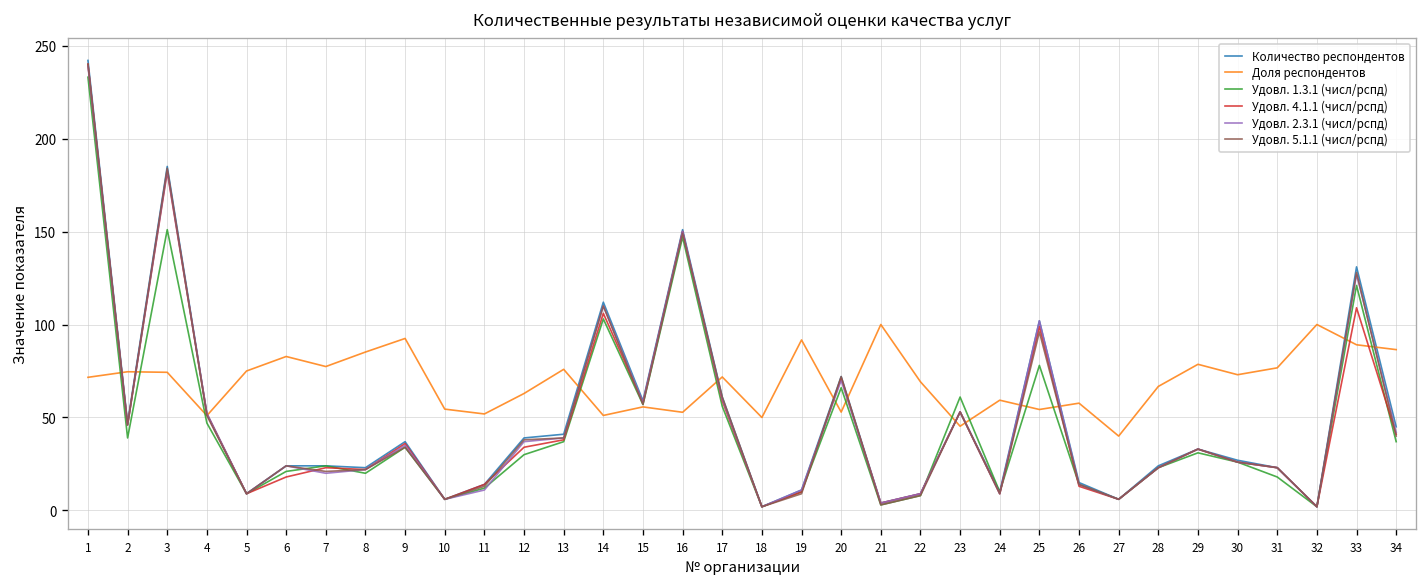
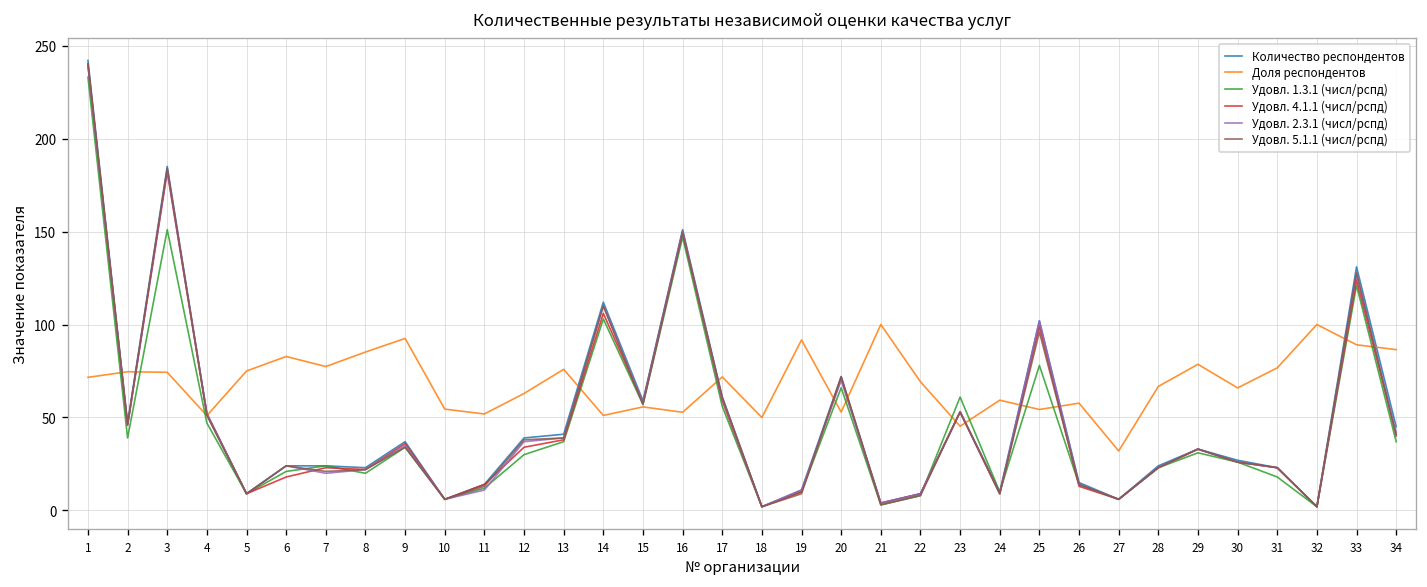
  {
    "Количество респондентов": {
      "1": 242,
      "13": 41,
      "14": 112,
      "33": 131,
      "34": 45
    },
    "Доля респондентов": {
      "1": 72,
      "2": 75,
      "3": 74,
      "5": 75,
      "6": 83,
      "7": 77,
      "8": 85,
      "9": 93,
      "10": 55,
      "11": 52,
      "12": 63,
      "13": 76,
      "14": 51,
      "16": 53,
      "17": 72,
      "18": 50,
      "19": 92,
      "20": 53,
      "21": 100,
      "22": 69,
      "23": 45,
      "24": 59,
      "25": 54,
      "26": 58,
-     "27": 40,
+     "27": 32,
      "28": 67,
      "29": 79,
-     "30": 73,
+     "30": 66,
      "31": 77,
      "32": 100,
      "33": 89,
      "34": 87
    },
    "Удовл. 1.3.1 (числ/рспд)": {
      "1": 233,
      "2": 39,
      "3": 151,
      "4": 47,
      "6": 21,
      "8": 20,
      "12": 30,
      "14": 103,
      "16": 147,
      "17": 56,
      "20": 66,
      "23": 61,
      "25": 78,
      "29": 31,
      "31": 18,
      "33": 121,
      "34": 37
    },
    "Удовл. 4.1.1 (числ/рспд)": {
      "6": 18,
      "12": 34,
      "14": 106,
      "25": 99,
-     "33": 109
+     "33": 124
    },
    "Удовл. 5.1.1 (числ/рспд)": {
      "25": 96
    }
  }
